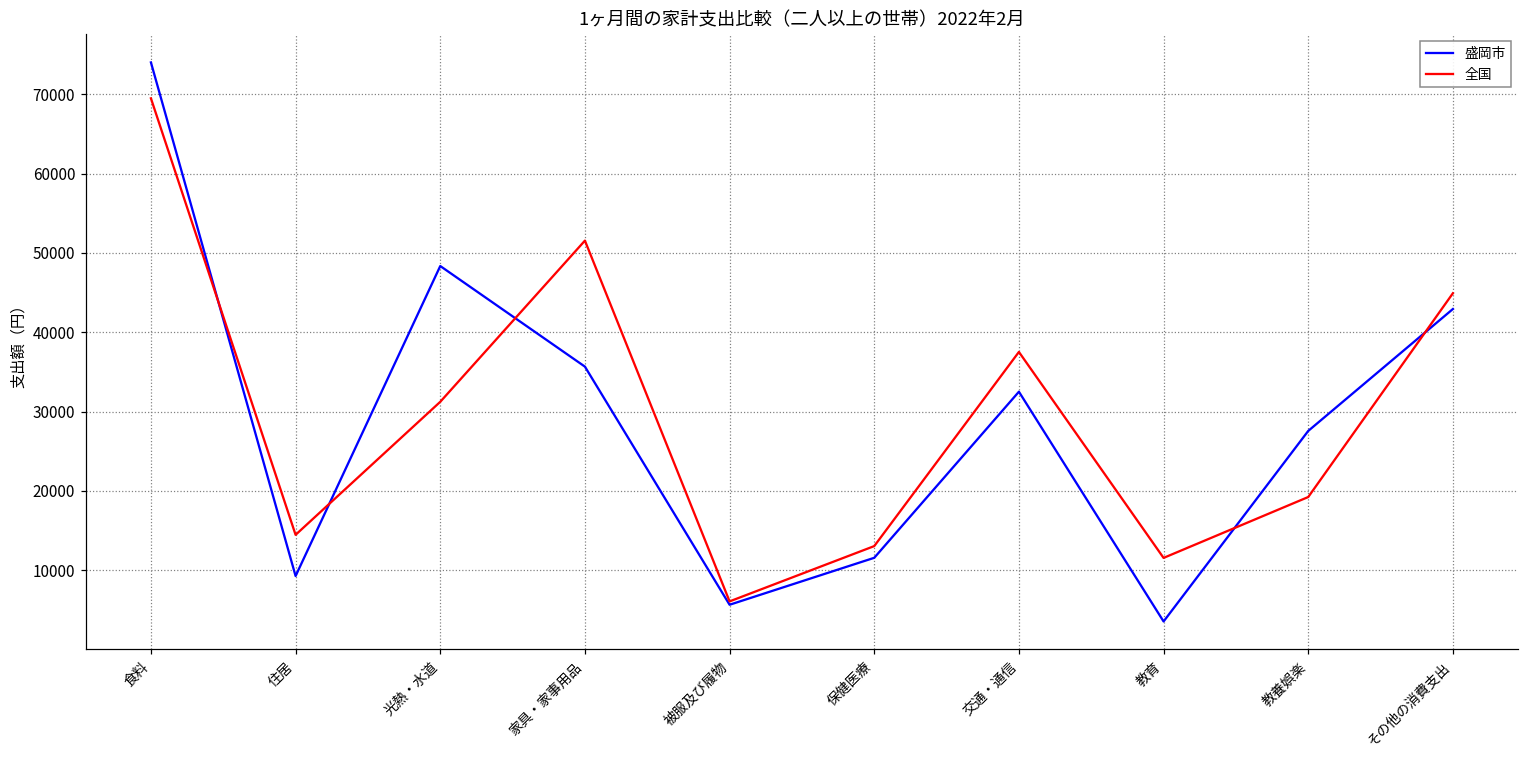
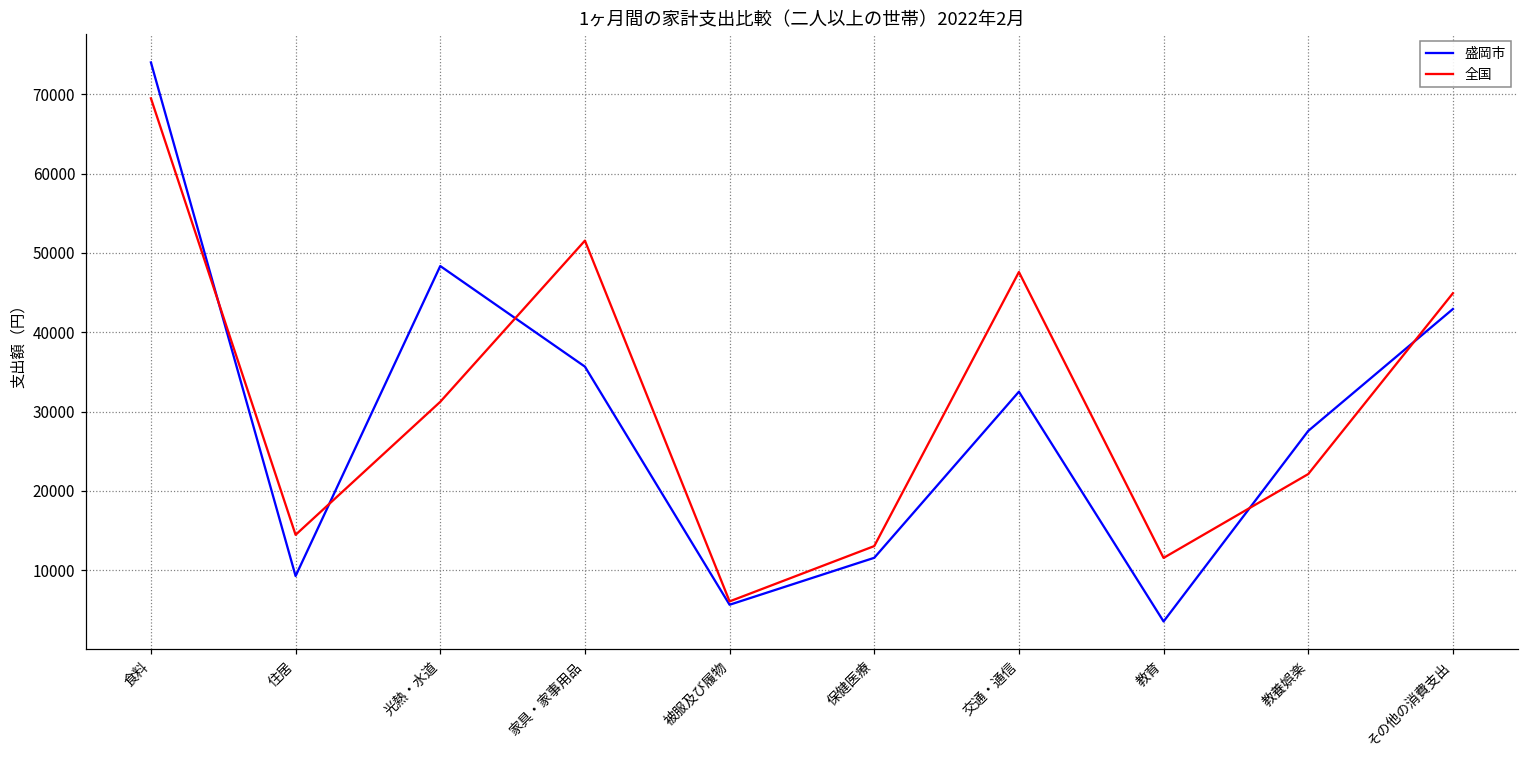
  {
    "盛岡市": {
      "食料": 74000,
      "住居": 9000,
      "光熱・水道": 48000,
      "家具・家事用品": 36000,
      "被服及び履物": 6000,
      "保健医療": 12000,
      "交通・通信": 33000,
      "教育": 4000,
      "教養娯楽": 28000,
      "その他の消費支出": 43000
    },
    "全国": {
      "食料": 69000,
      "住居": 14000,
      "光熱・水道": 31000,
      "家具・家事用品": 52000,
      "被服及び履物": 6000,
      "保健医療": 13000,
-     "交通・通信": 38000,
+     "交通・通信": 48000,
      "教育": 12000,
-     "教養娯楽": 19000,
+     "教養娯楽": 22000,
      "その他の消費支出": 45000
    }
  }
